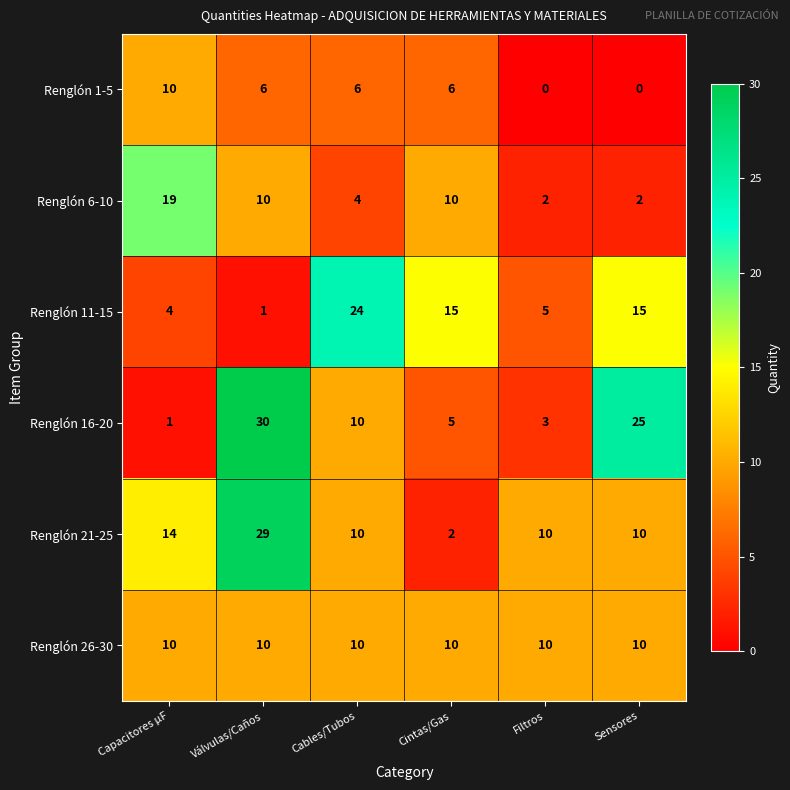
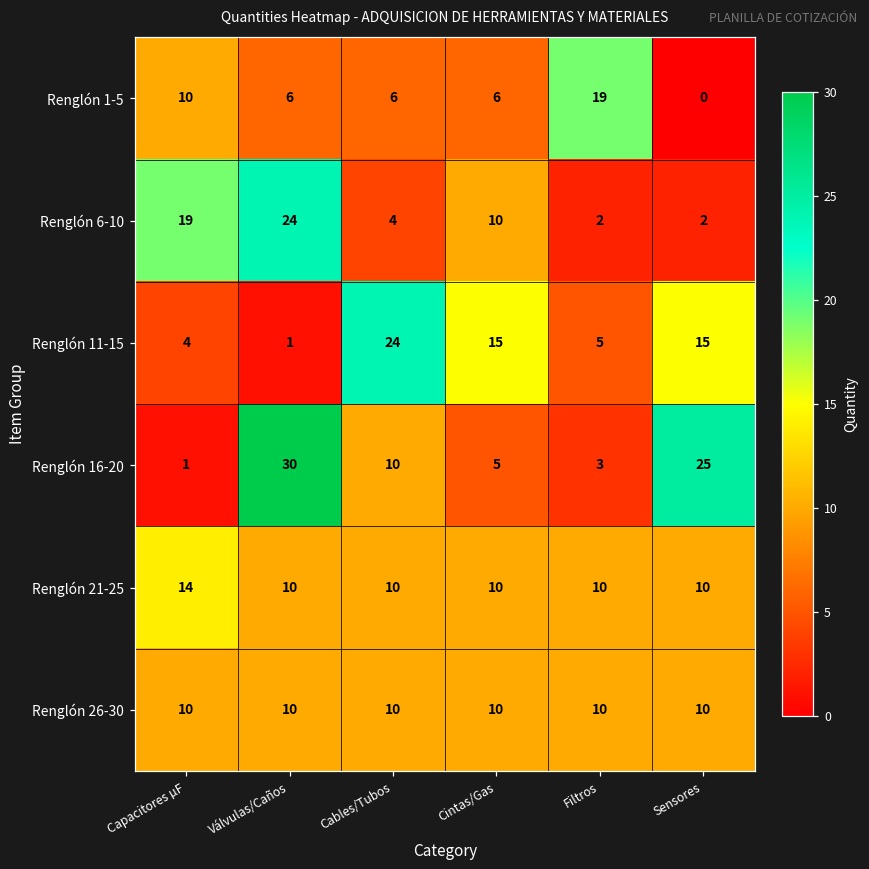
  {
    "Renglón 1-5": {
      "Capacitores µF": 10,
      "Válvulas/Caños": 6,
      "Cables/Tubos": 6,
      "Cintas/Gas": 6,
-     "Filtros": 0,
+     "Filtros": 19,
      "Sensores": 0
    },
    "Renglón 6-10": {
      "Capacitores µF": 19,
-     "Válvulas/Caños": 10,
+     "Válvulas/Caños": 24,
      "Cables/Tubos": 4,
      "Cintas/Gas": 10,
      "Filtros": 2,
      "Sensores": 2
    },
    "Renglón 11-15": {
      "Capacitores µF": 4,
      "Válvulas/Caños": 1,
      "Cables/Tubos": 24,
      "Cintas/Gas": 15,
      "Filtros": 5,
      "Sensores": 15
    },
    "Renglón 16-20": {
      "Capacitores µF": 1,
      "Válvulas/Caños": 30,
      "Cables/Tubos": 10,
      "Cintas/Gas": 5,
      "Filtros": 3,
      "Sensores": 25
    },
    "Renglón 21-25": {
      "Capacitores µF": 14,
-     "Válvulas/Caños": 29,
+     "Válvulas/Caños": 10,
      "Cables/Tubos": 10,
-     "Cintas/Gas": 2,
+     "Cintas/Gas": 10,
      "Filtros": 10,
      "Sensores": 10
    },
    "Renglón 26-30": {
      "Capacitores µF": 10,
      "Válvulas/Caños": 10,
      "Cables/Tubos": 10,
      "Cintas/Gas": 10,
      "Filtros": 10,
      "Sensores": 10
    }
  }
